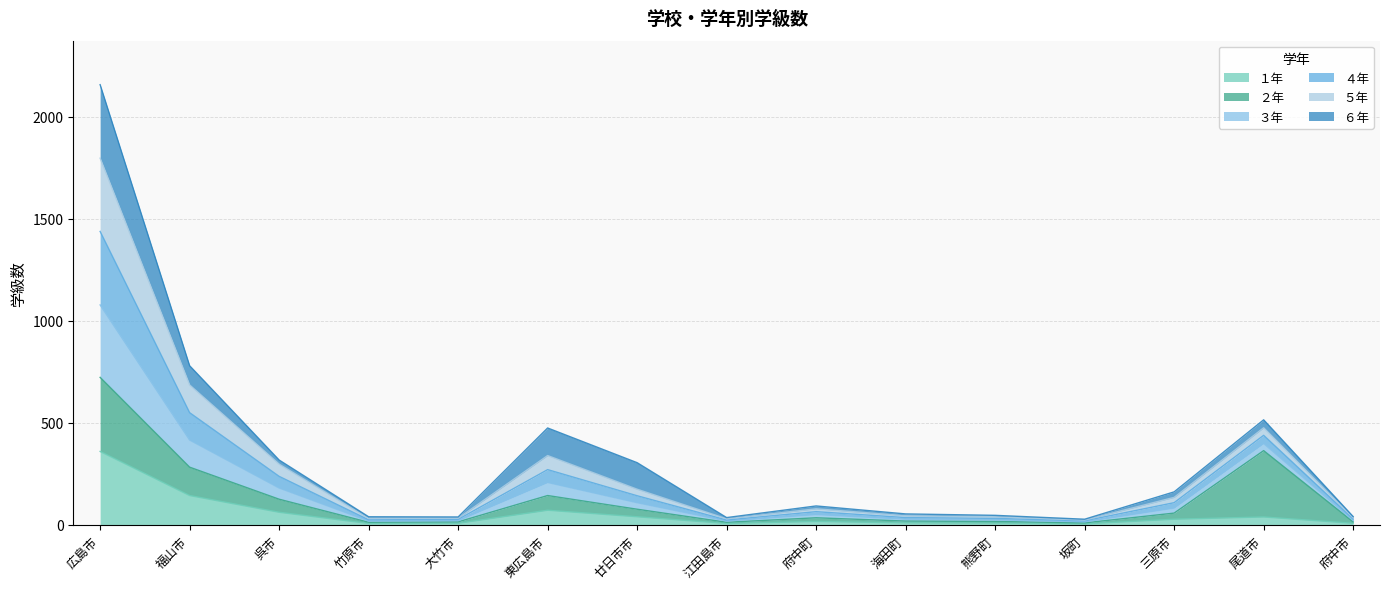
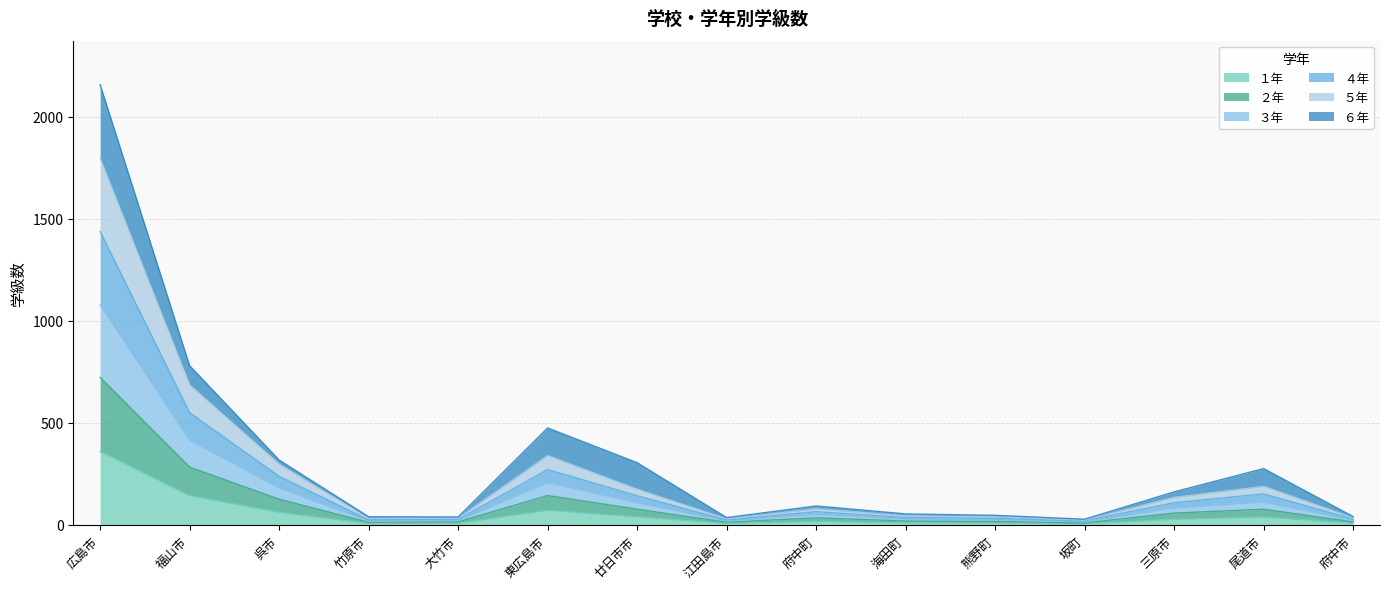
  {
    "２年": {
      "広島市": 360,
      "福山市": 140,
      "呉市": 60,
      "東広島市": 70,
      "廿日市市": 40,
      "府中町": 20,
      "三原市": 30,
-     "尾道市": 330
+     "尾道市": 40
    },
    "６年": {
      "広島市": 360,
      "福山市": 90,
      "呉市": 20,
      "東広島市": 140,
      "廿日市市": 130,
      "府中町": 10,
      "三原市": 30,
-     "尾道市": 40
+     "尾道市": 90
    }
  }
